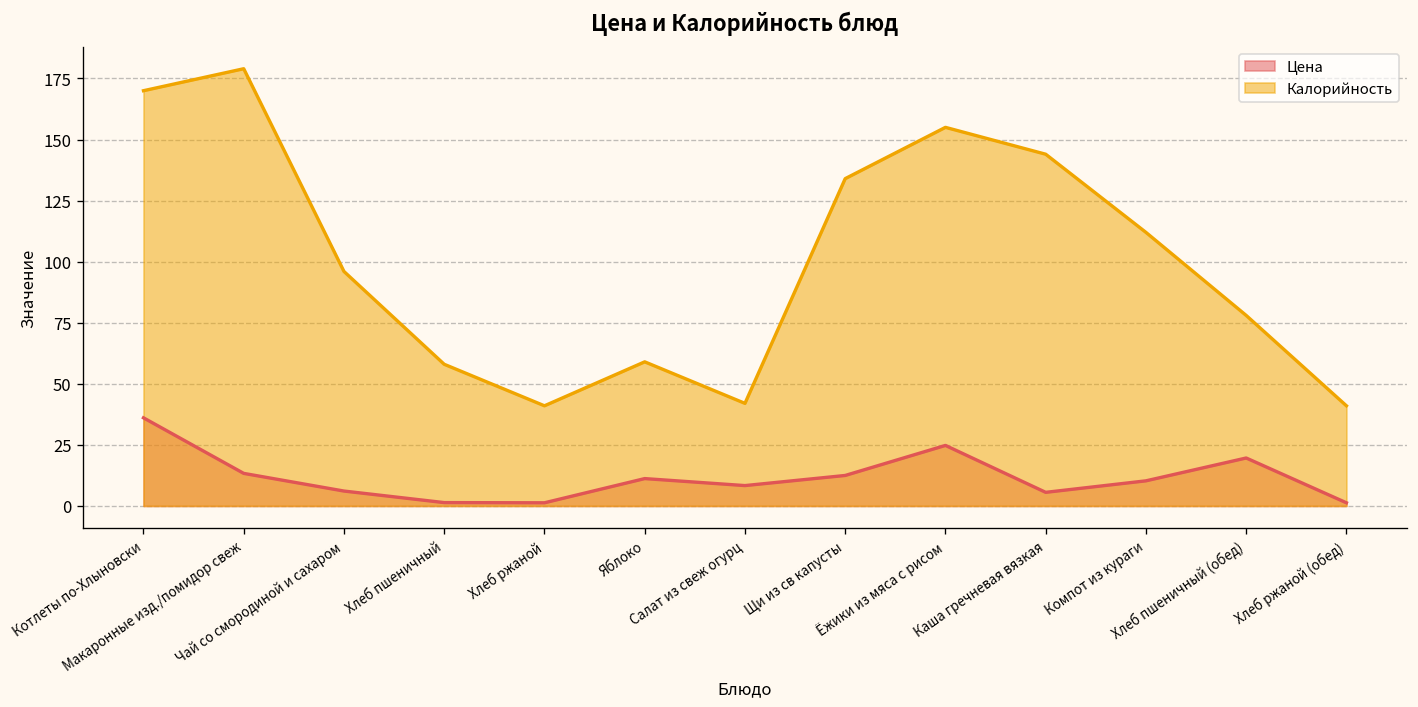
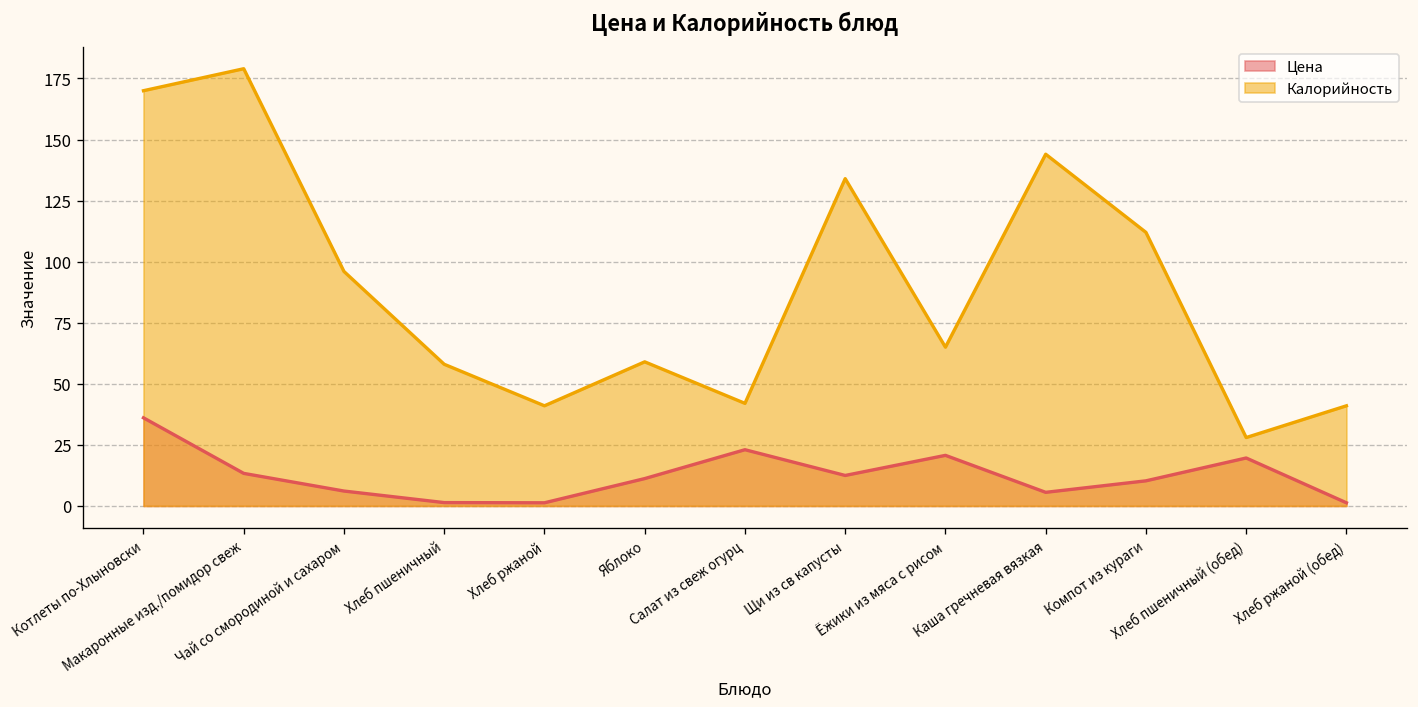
  {
    "Цена": {
      "Котлеты по-Хлыновски": 36,
      "Макаронные изд./помидор свеж": 13,
      "Чай со смородиной и сахаром": 6,
      "Хлеб пшеничный": 1,
      "Хлеб ржаной": 1,
      "Яблоко": 11,
-     "Салат из свеж огурц": 8,
+     "Салат из свеж огурц": 23,
      "Щи из св капусты": 12,
-     "Ёжики из мяса с рисом": 25,
+     "Ёжики из мяса с рисом": 21,
      "Каша гречневая вязкая": 6,
      "Компот из кураги": 10,
      "Хлеб пшеничный (обед)": 20,
      "Хлеб ржаной (обед)": 1
    },
    "Калорийность": {
      "Котлеты по-Хлыновски": 170,
      "Макаронные изд./помидор свеж": 179,
      "Чай со смородиной и сахаром": 96,
      "Хлеб пшеничный": 58,
      "Хлеб ржаной": 41,
      "Яблоко": 59,
      "Салат из свеж огурц": 42,
      "Щи из св капусты": 134,
-     "Ёжики из мяса с рисом": 155,
+     "Ёжики из мяса с рисом": 65,
      "Каша гречневая вязкая": 144,
      "Компот из кураги": 112,
-     "Хлеб пшеничный (обед)": 78,
+     "Хлеб пшеничный (обед)": 28,
      "Хлеб ржаной (обед)": 41
    }
  }
